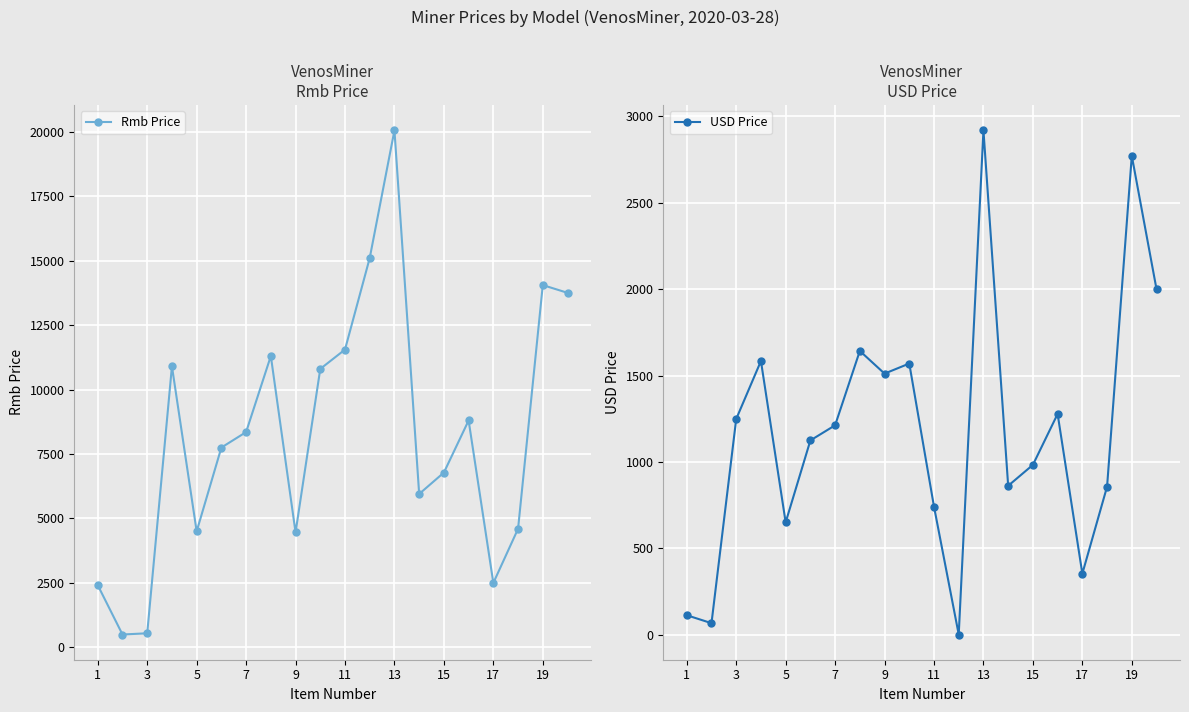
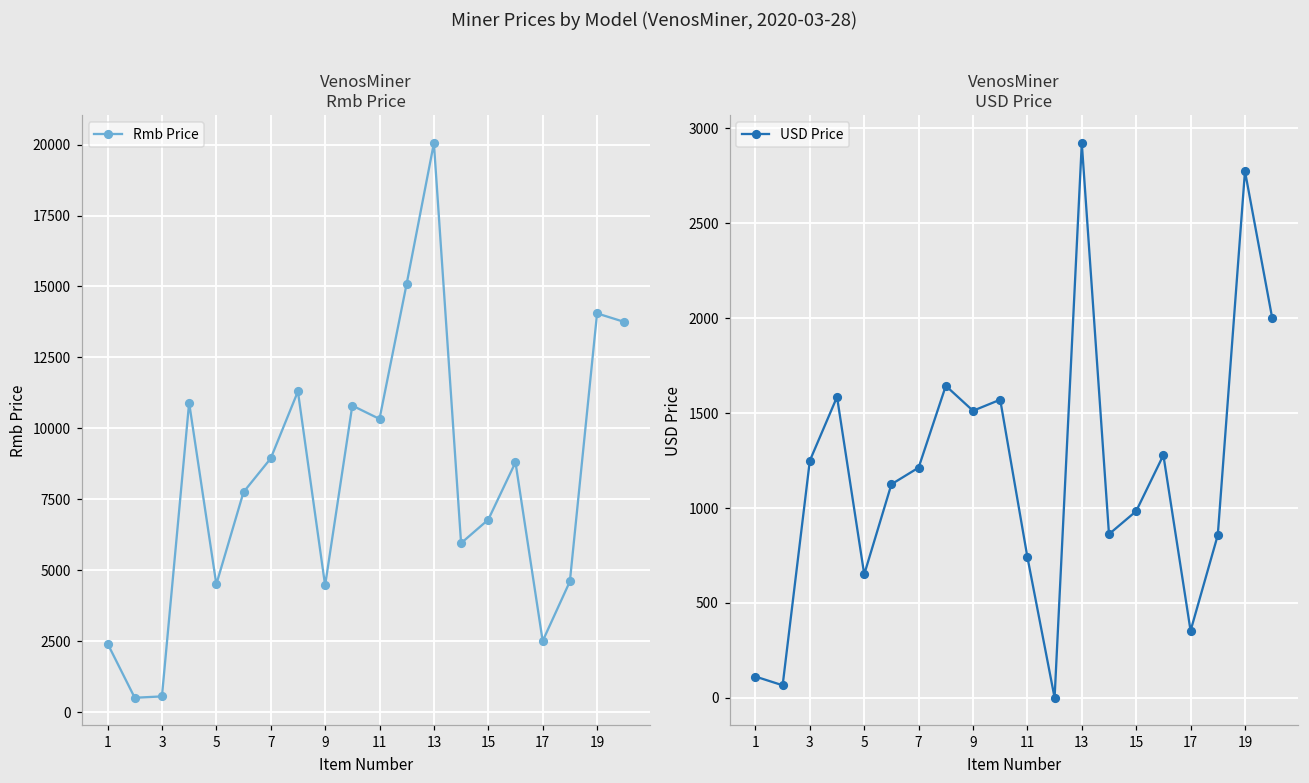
  {
    "VenosMiner Rmb Price": {
      "1": 2400,
      "3": 500,
      "5": 4500,
-     "7": 8400,
+     "7": 8900,
      "9": 4500,
-     "11": 11600,
+     "11": 10300,
      "13": 20100,
      "15": 6800,
      "17": 2500,
      "19": 14100
    },
    "VenosMiner USD Price": {
      "1": 110,
      "3": 1250,
      "5": 650,
      "7": 1210,
      "9": 1510,
      "11": 740,
      "13": 2920,
      "15": 980,
      "17": 350,
      "19": 2770
    }
  }
